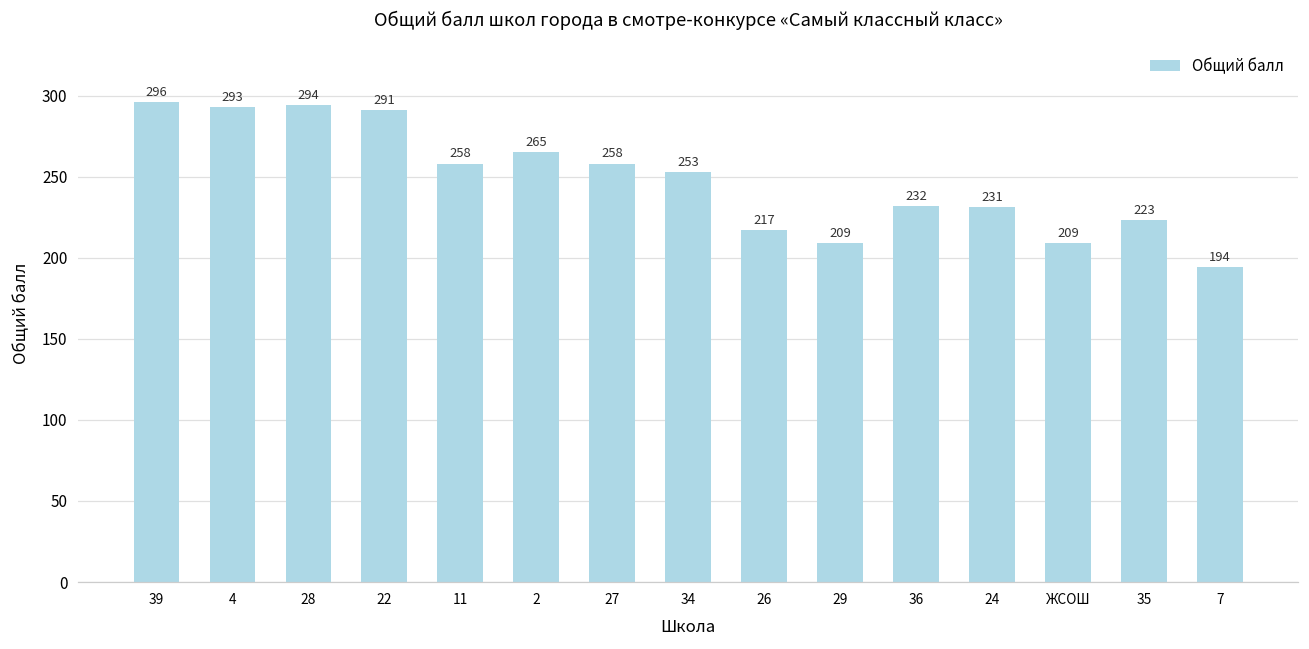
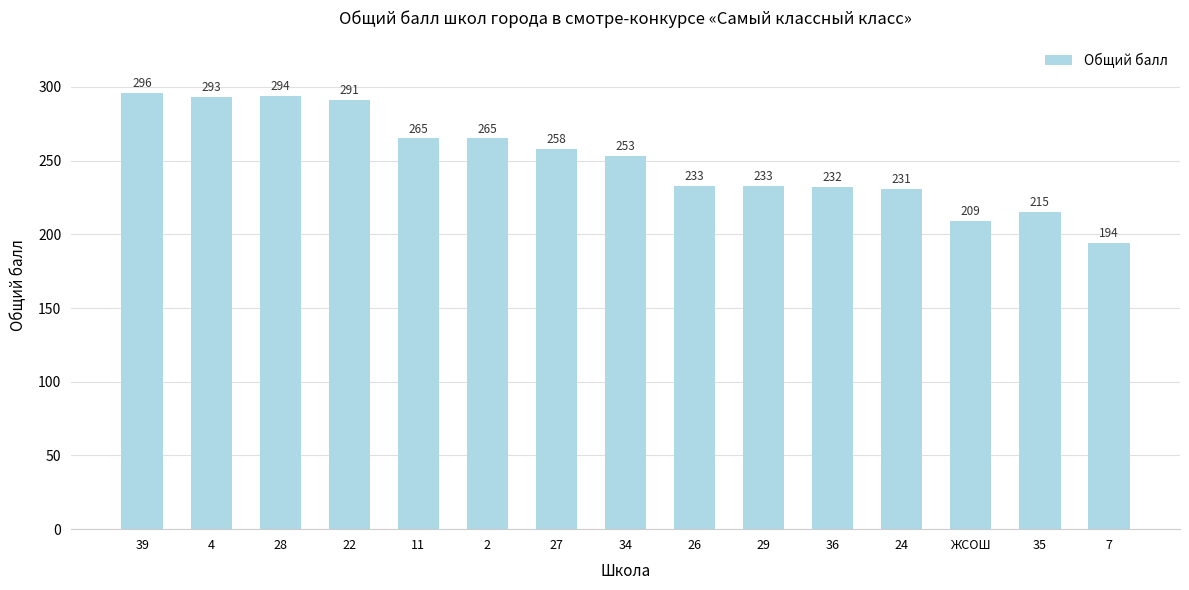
  {
    "39": 296,
    "4": 293,
    "28": 294,
    "22": 291,
-   "11": 258,
+   "11": 265,
    "2": 265,
    "27": 258,
    "34": 253,
-   "26": 217,
-   "29": 209,
+   "26": 233,
+   "29": 233,
    "36": 232,
    "24": 231,
    "ЖСОШ": 209,
-   "35": 223,
+   "35": 215,
    "7": 194
  }
